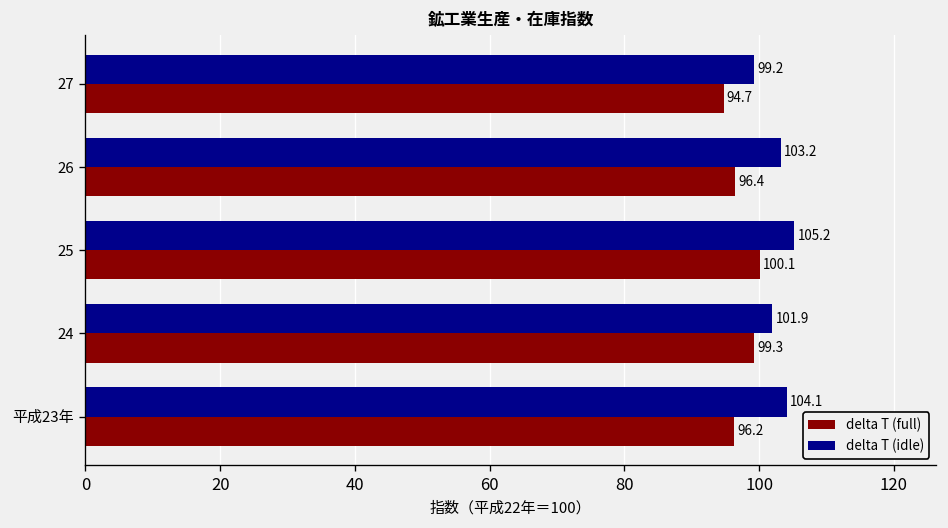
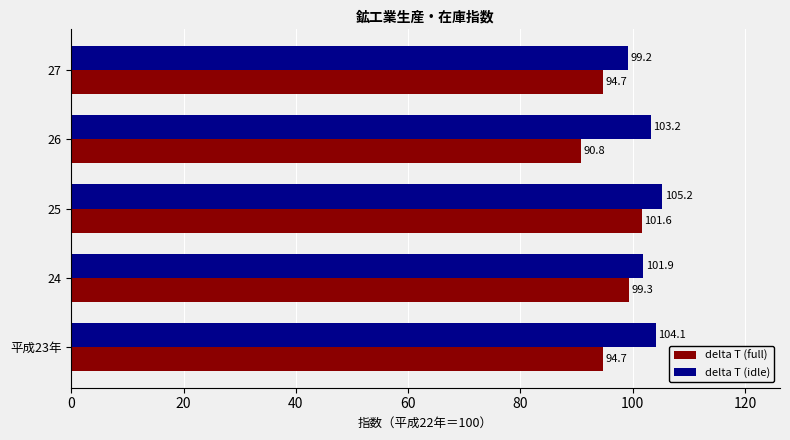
  {
    "delta T (full)": {
      "27": 94.7,
-     "26": 96.4,
-     "25": 100.1,
+     "26": 90.8,
+     "25": 101.6,
      "24": 99.3,
-     "平成23年": 96.2
+     "平成23年": 94.7
    },
    "delta T (idle)": {
      "27": 99.2,
      "26": 103.2,
      "25": 105.2,
      "24": 101.9,
      "平成23年": 104.1
    }
  }
